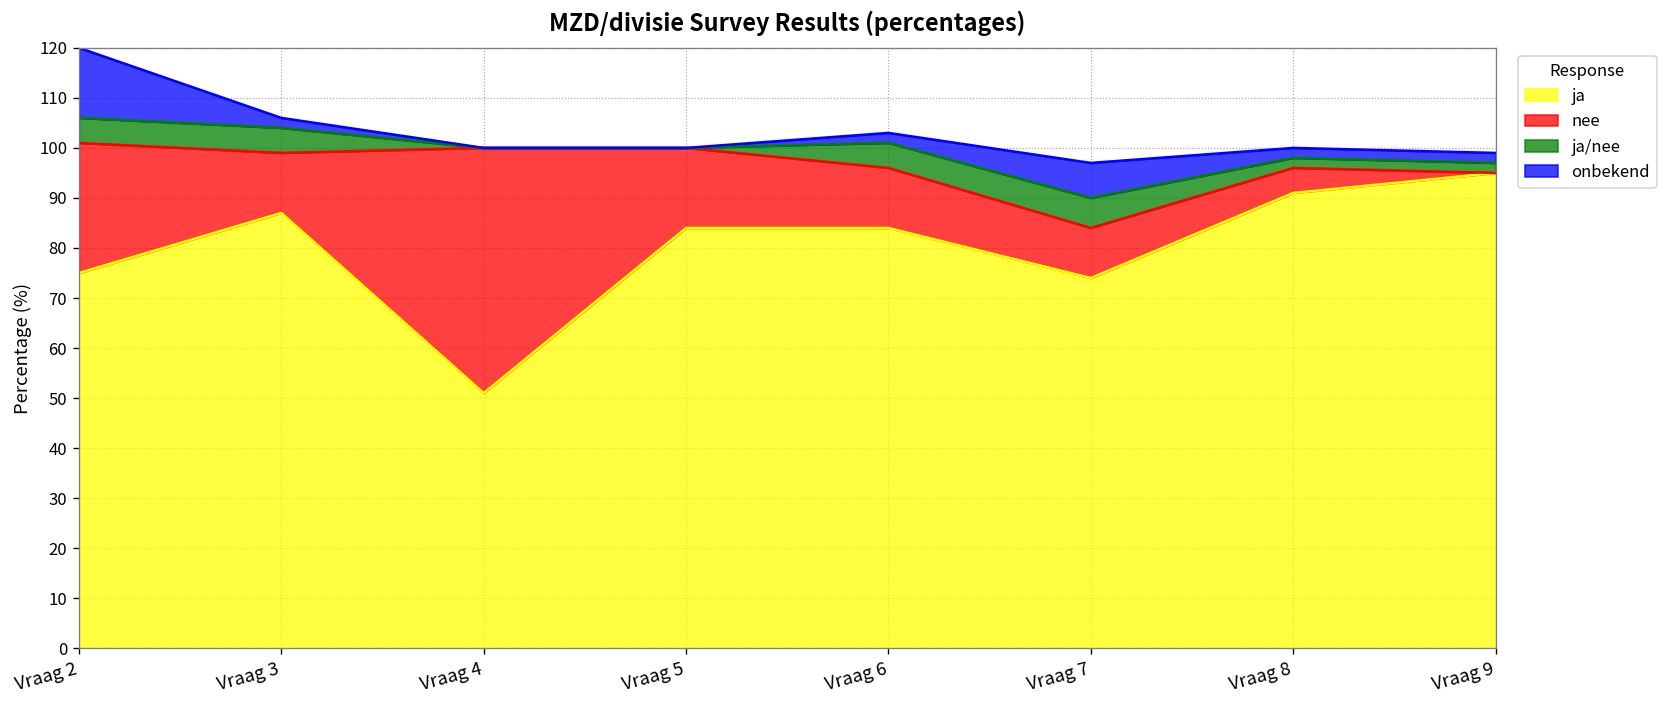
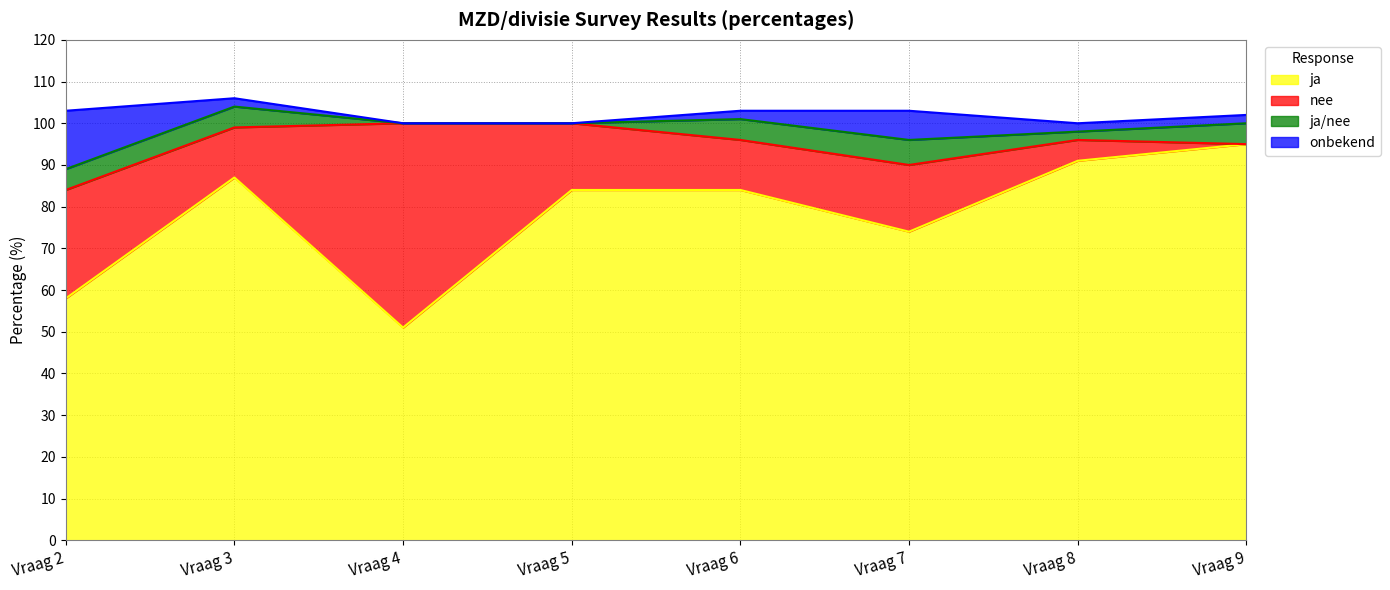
  {
    "ja": {
-     "Vraag 2": 75,
+     "Vraag 2": 58,
      "Vraag 3": 87,
      "Vraag 4": 51,
      "Vraag 5": 84,
      "Vraag 6": 84,
      "Vraag 7": 74,
      "Vraag 8": 91
    },
    "nee": {
      "Vraag 2": 26,
      "Vraag 3": 12,
      "Vraag 6": 12,
-     "Vraag 7": 10,
+     "Vraag 7": 16,
      "Vraag 8": 5
    },
    "ja/nee": {
      "Vraag 2": 5,
      "Vraag 3": 5,
      "Vraag 6": 5,
      "Vraag 7": 6,
      "Vraag 8": 2,
-     "Vraag 9": 2
+     "Vraag 9": 5
    },
    "onbekend": {
      "Vraag 2": 14,
      "Vraag 3": 2,
      "Vraag 6": 2,
      "Vraag 7": 7,
      "Vraag 8": 2,
      "Vraag 9": 2
    }
  }
